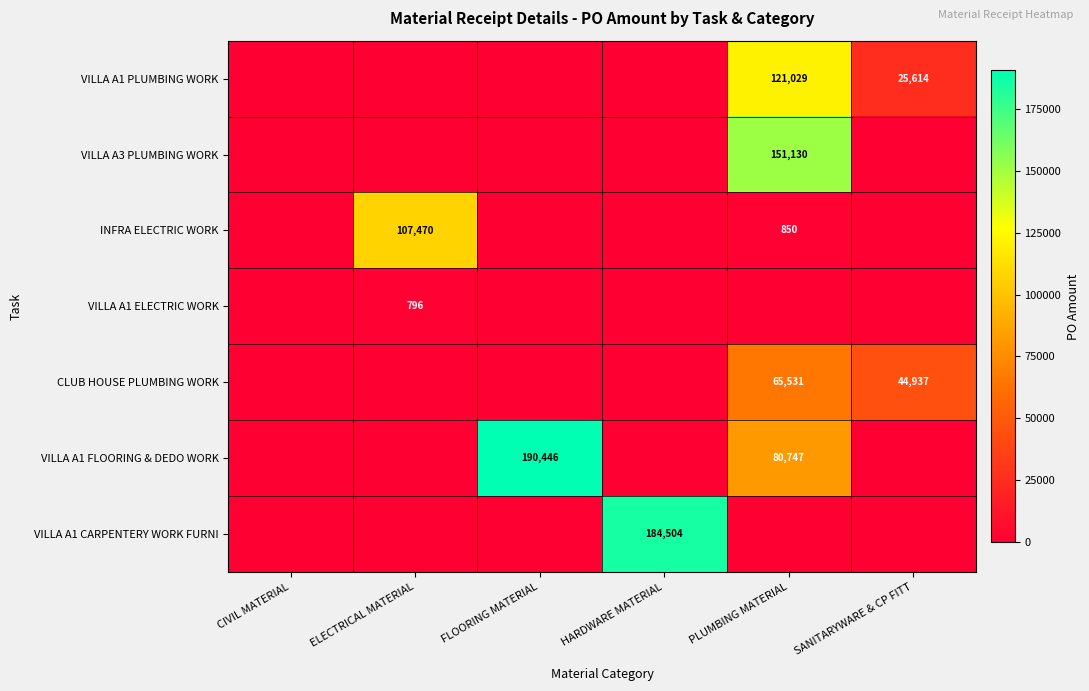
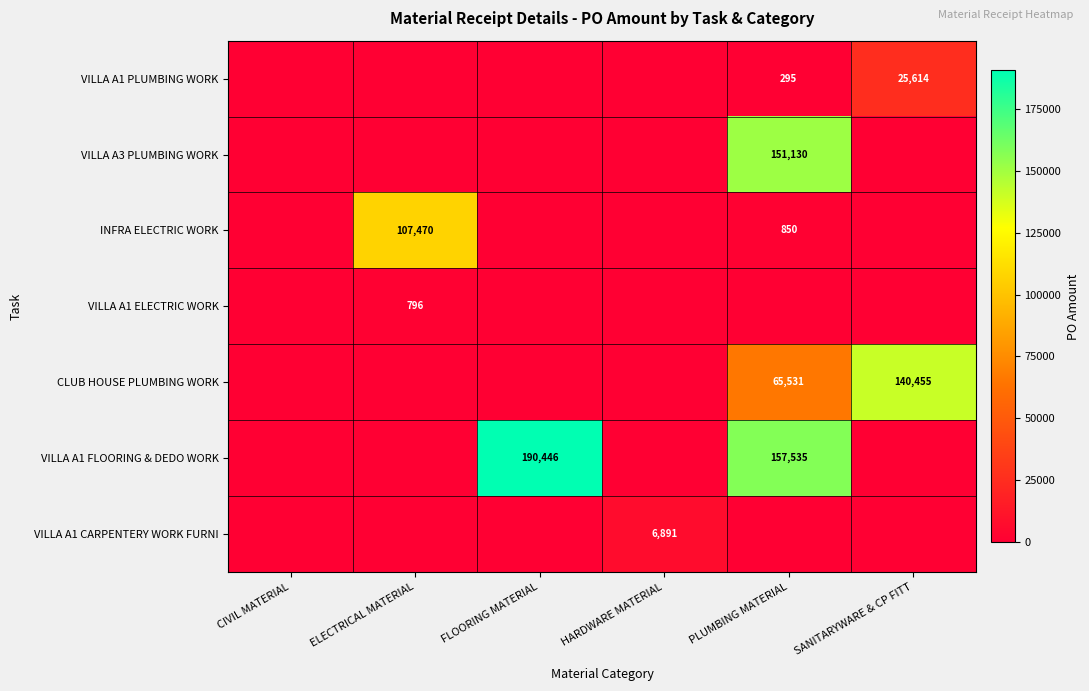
  {
    "VILLA A1 PLUMBING WORK": {
-     "PLUMBING MATERIAL": "121,029",
+     "PLUMBING MATERIAL": "295",
      "SANITARYWARE & CP FITT": "25,614"
    },
    "VILLA A3 PLUMBING WORK": {
      "PLUMBING MATERIAL": "151,130"
    },
    "INFRA ELECTRIC WORK": {
      "ELECTRICAL MATERIAL": "107,470",
      "PLUMBING MATERIAL": "850"
    },
    "VILLA A1 ELECTRIC WORK": {
      "ELECTRICAL MATERIAL": "796"
    },
    "CLUB HOUSE PLUMBING WORK": {
      "PLUMBING MATERIAL": "65,531",
-     "SANITARYWARE & CP FITT": "44,937"
+     "SANITARYWARE & CP FITT": "140,455"
    },
    "VILLA A1 FLOORING & DEDO WORK": {
      "FLOORING MATERIAL": "190,446",
-     "PLUMBING MATERIAL": "80,747"
+     "PLUMBING MATERIAL": "157,535"
    },
    "VILLA A1 CARPENTERY WORK FURNI": {
-     "HARDWARE MATERIAL": "184,504"
+     "HARDWARE MATERIAL": "6,891"
    }
  }
